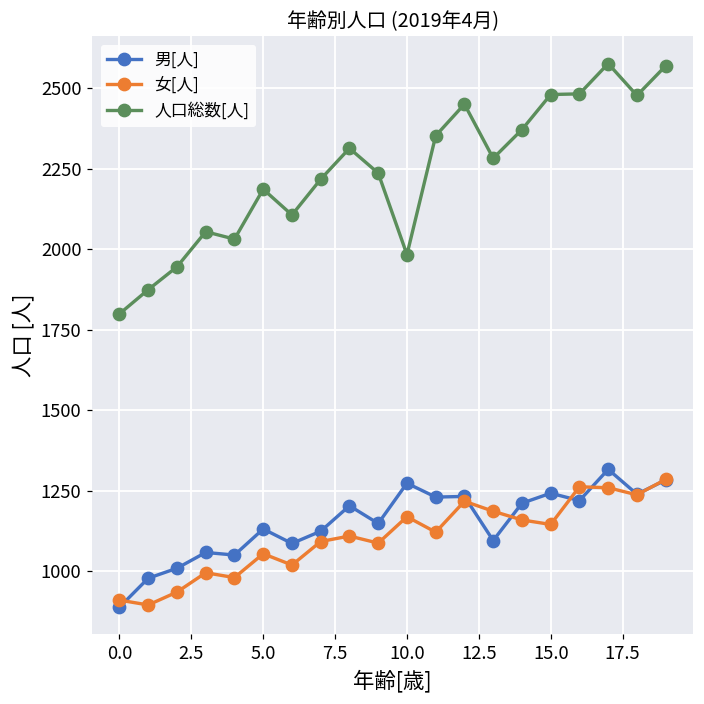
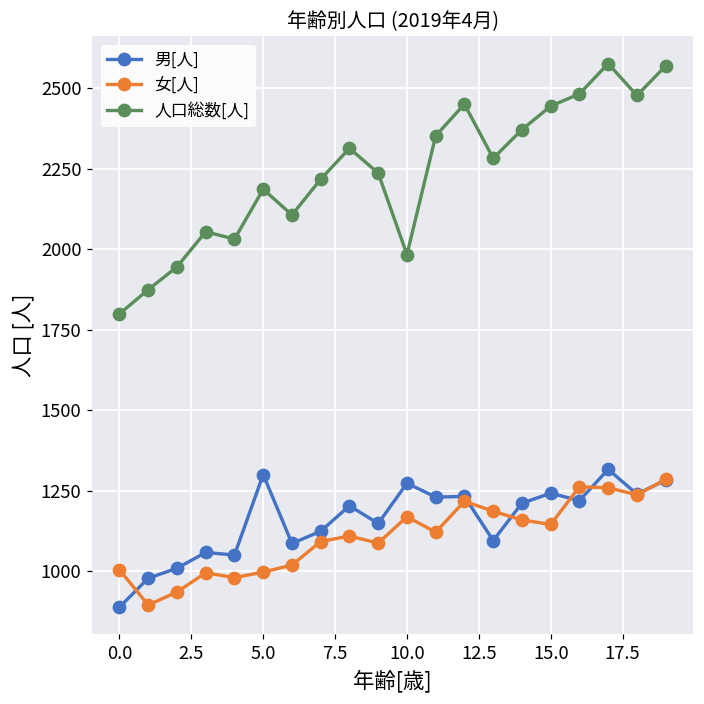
  {
    "男[人]": {
      "0.0": 890,
-     "5.0": 1130,
+     "5.0": 1300,
      "10.0": 1270,
      "15.0": 1240
    },
    "女[人]": {
-     "0.0": 910,
-     "5.0": 1060,
+     "0.0": 1010,
+     "5.0": 1000,
      "10.0": 1170,
      "15.0": 1150
    },
    "人口総数[人]": {
      "0.0": 1800,
      "5.0": 2190,
      "10.0": 1980,
-     "15.0": 2480
+     "15.0": 2450
    }
  }
